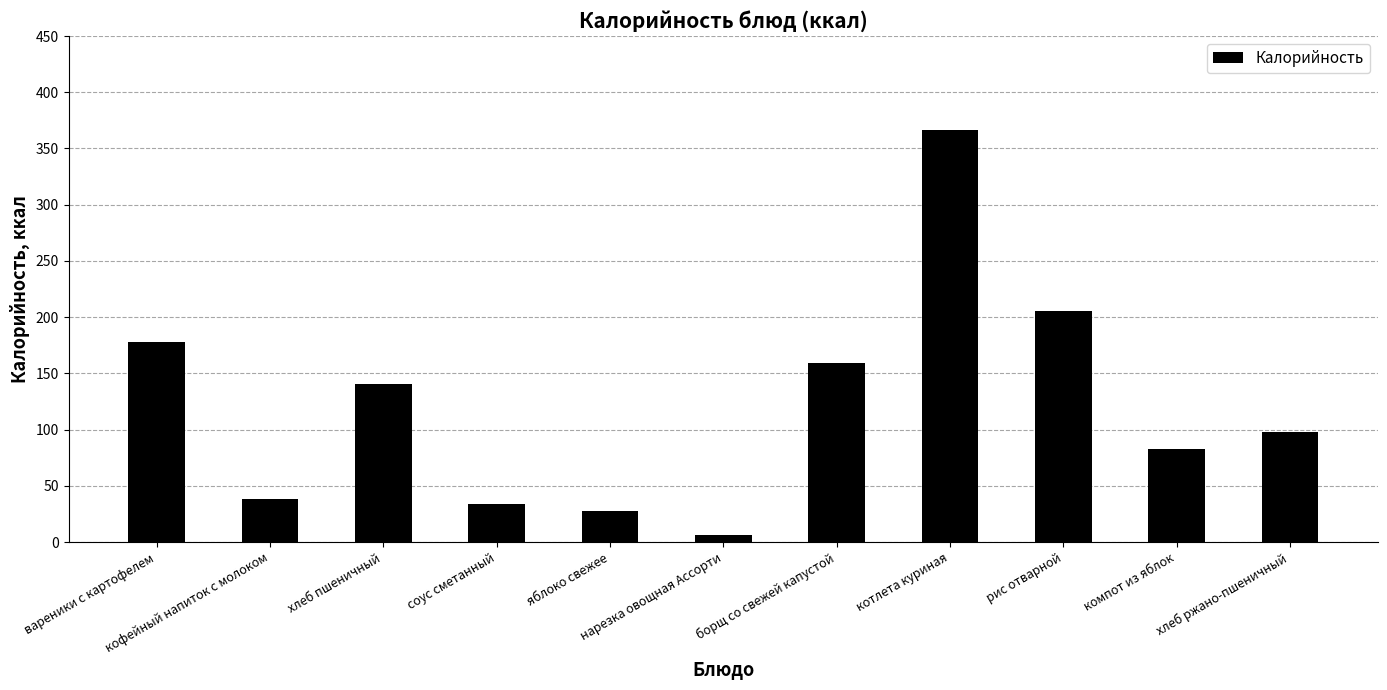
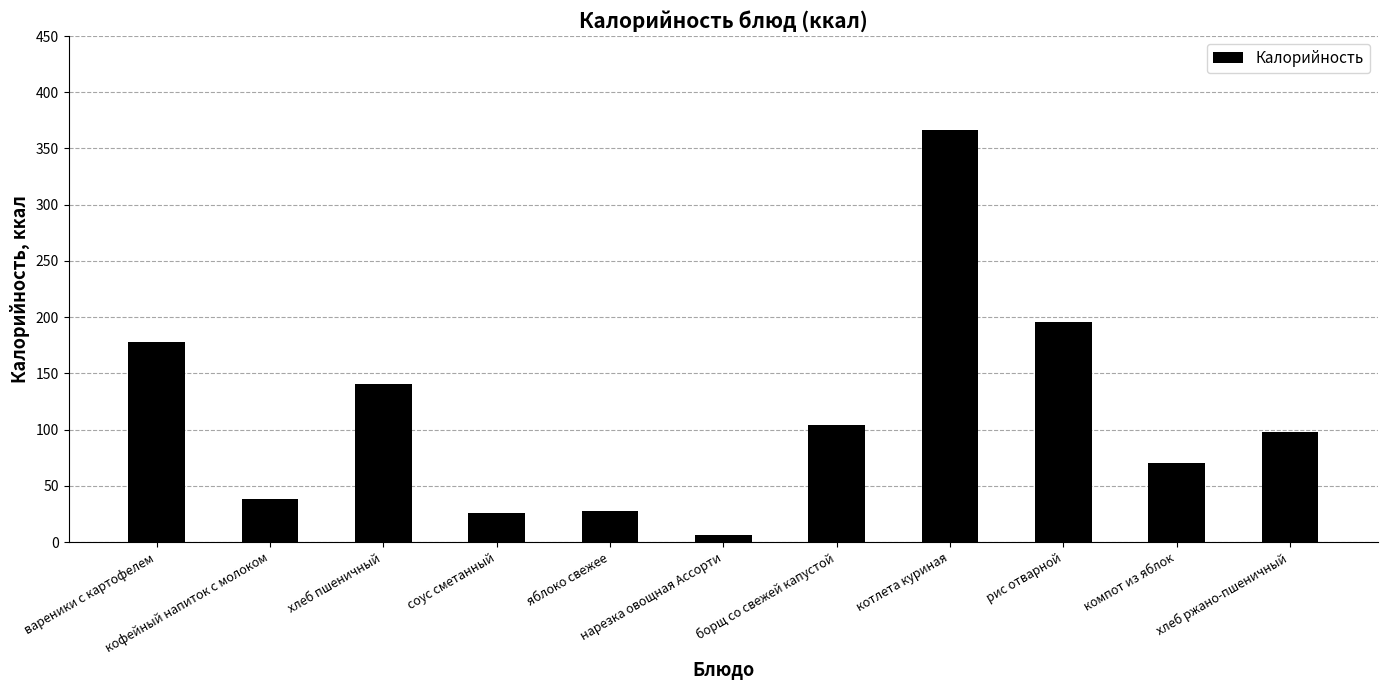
  {
    "вареники с картофелем": 178,
    "кофейный напиток с молоком": 39,
    "хлеб пшеничный": 141,
-   "соус сметанный": 34,
+   "соус сметанный": 26,
    "яблоко свежее": 28,
    "нарезка овощная Ассорти": 6,
-   "борщ со свежей капустой": 159,
+   "борщ со свежей капустой": 104,
    "котлета куриная": 367,
-   "рис отварной": 205,
-   "компот из яблок": 82,
+   "рис отварной": 196,
+   "компот из яблок": 70,
    "хлеб ржано-пшеничный": 98
  }
